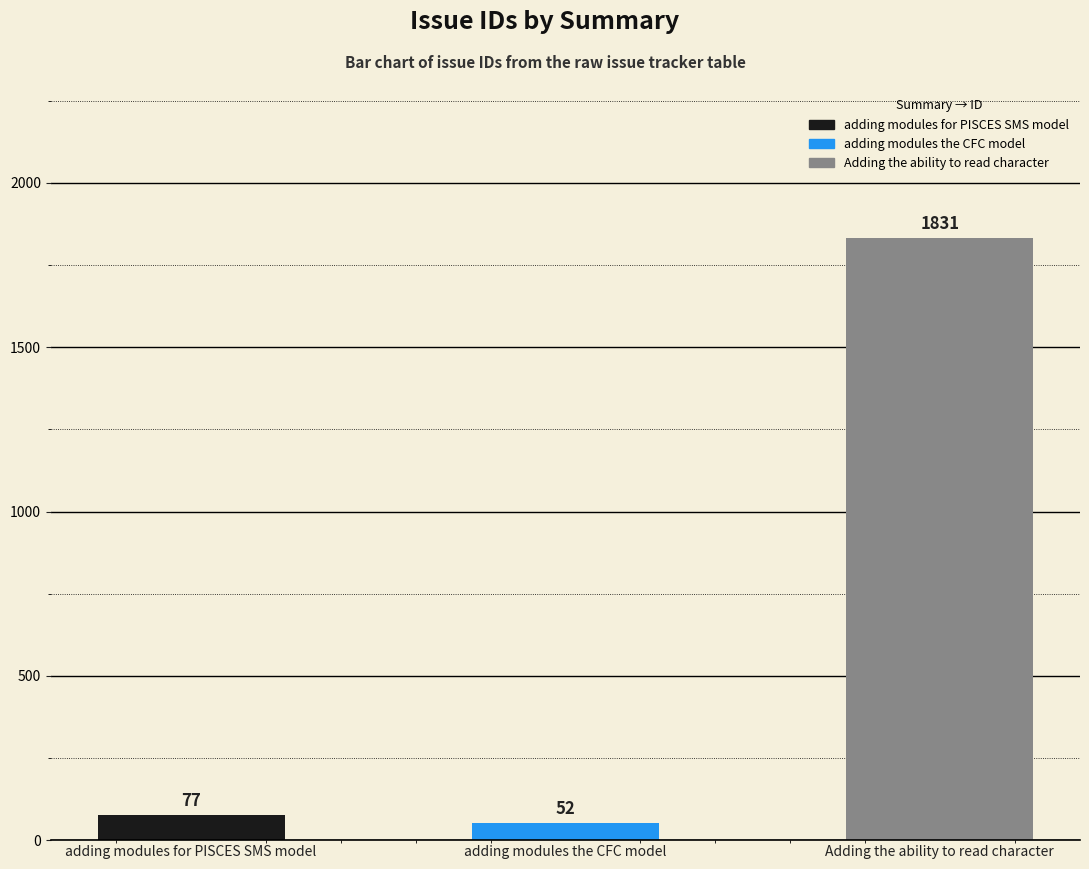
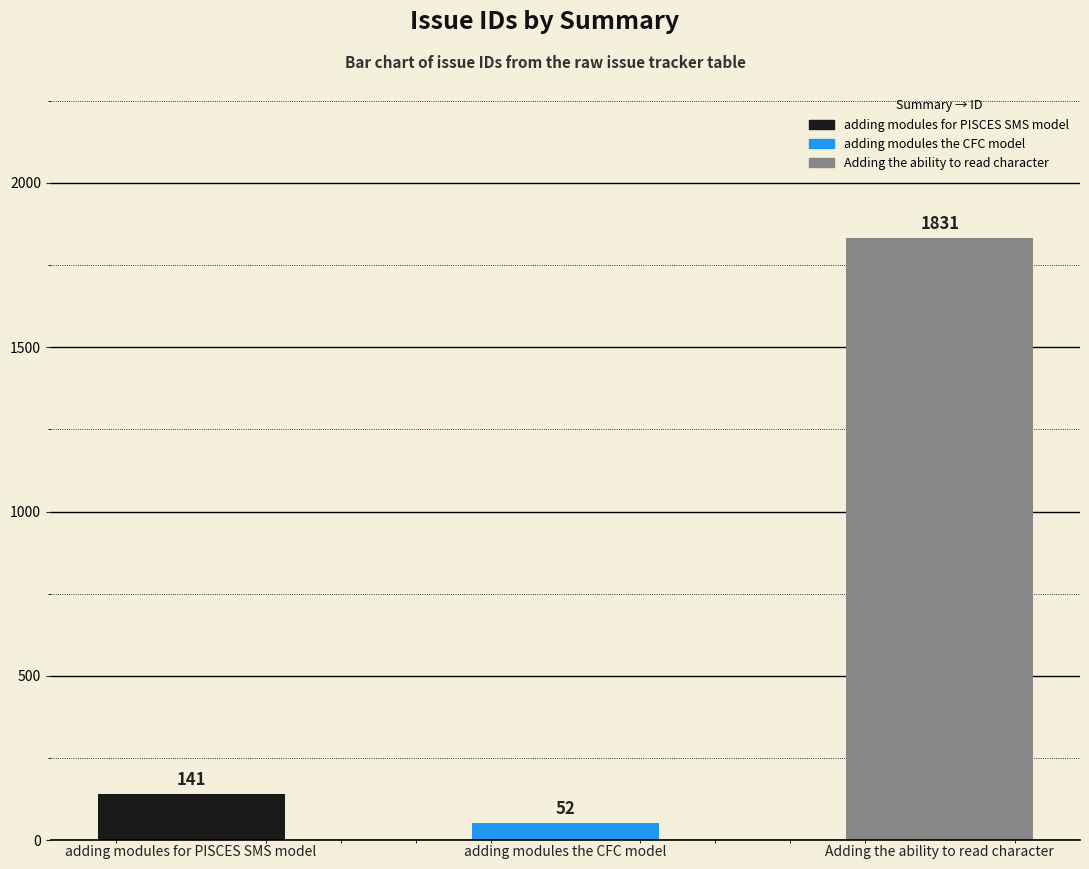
  {
-   "adding modules for PISCES SMS model": 77,
+   "adding modules for PISCES SMS model": 141,
    "adding modules the CFC model": 52,
    "Adding the ability to read character": 1831
  }
